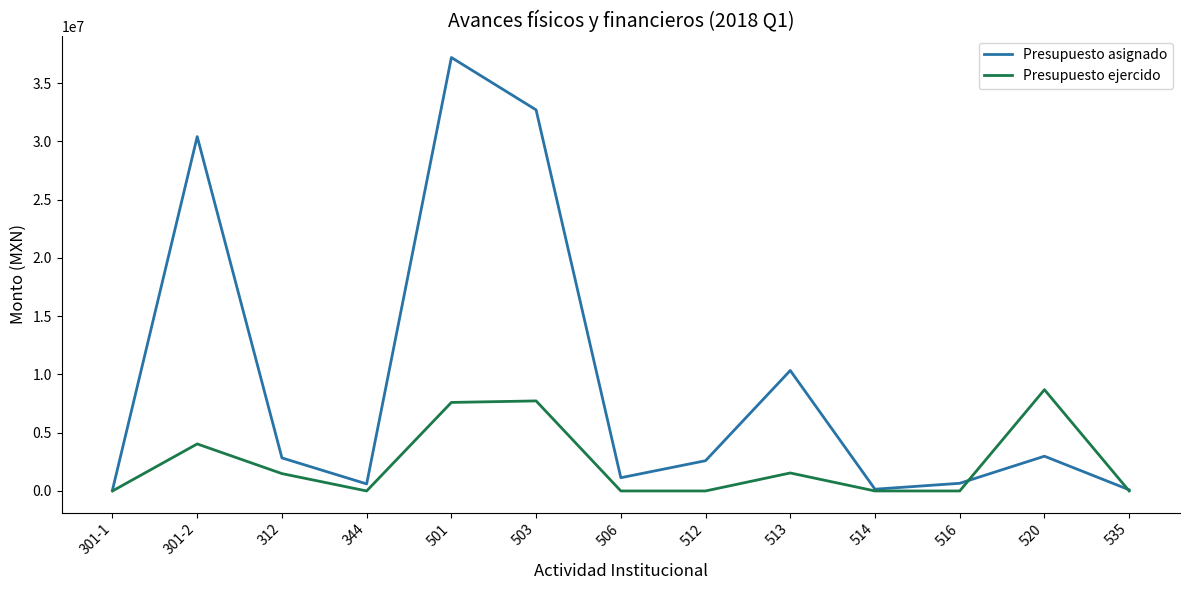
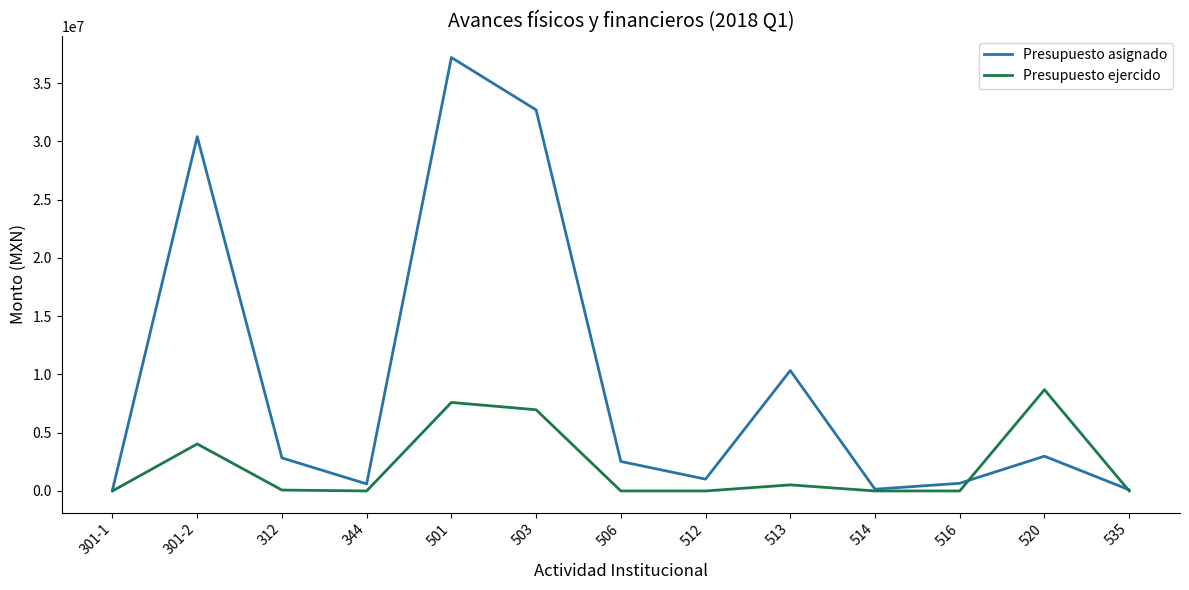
  {
    "Presupuesto asignado": {
      "301-2": 30400000,
      "312": 2800000,
      "344": 600000,
      "501": 37200000,
      "503": 32700000,
-     "506": 1100000,
-     "512": 2600000,
+     "506": 2500000,
+     "512": 1000000,
      "513": 10300000,
      "516": 700000,
      "520": 3000000
    },
    "Presupuesto ejercido": {
      "301-2": 4000000,
-     "312": 1500000,
+     "312": 100000,
      "344": 0,
      "501": 7600000,
-     "503": 7700000,
+     "503": 7000000,
      "506": 0,
      "512": 0,
-     "513": 1500000,
+     "513": 500000,
      "516": 0,
      "520": 8700000
    }
  }
